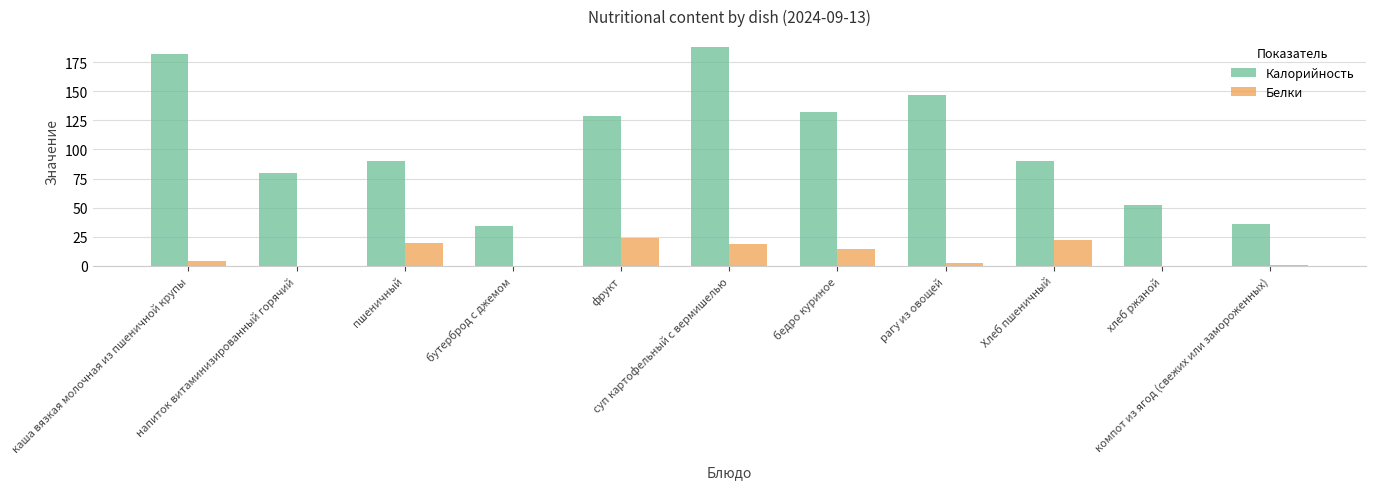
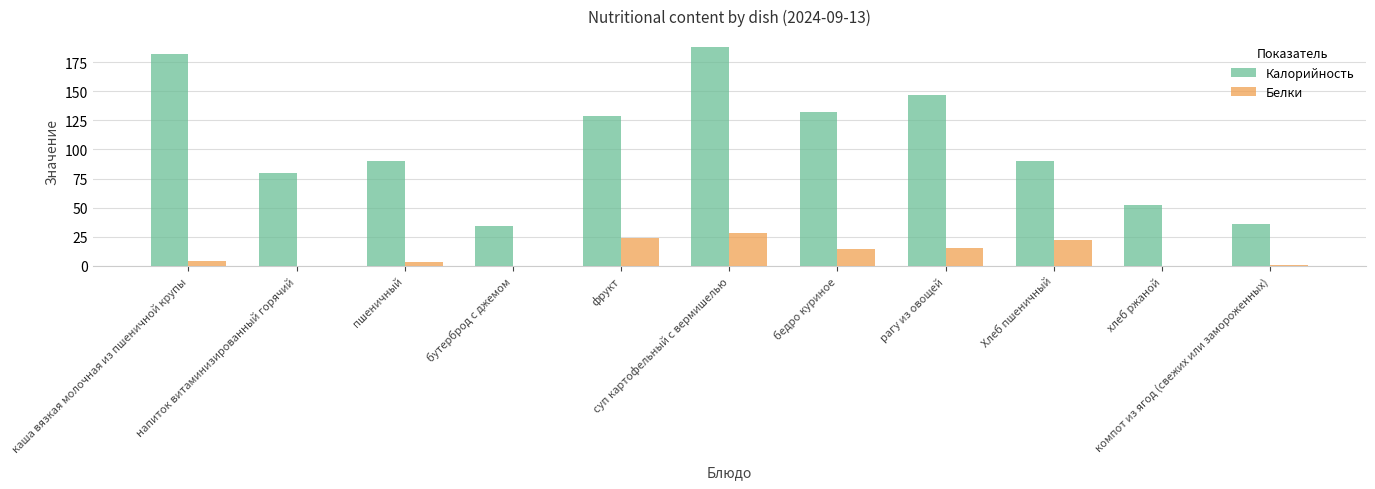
  {
    "Калорийность": {
      "каша вязкая молочная из пшеничной крупы": 182,
      "напиток витаминизированный горячий": 80,
      "пшеничный": 90,
      "бутерброд с джемом": 34,
      "фрукт": 129,
      "суп картофельный с вермишелью": 188,
      "бедро куриное": 132,
      "рагу из овощей": 147,
      "Хлеб пшеничный": 90,
      "хлеб ржаной": 52,
      "компот из ягод (свежих или замороженных)": 36
    },
    "Белки": {
      "каша вязкая молочная из пшеничной крупы": 4,
      "напиток витаминизированный горячий": 0,
-     "пшеничный": 20,
+     "пшеничный": 3,
      "бутерброд с джемом": 0,
      "фрукт": 24,
-     "суп картофельный с вермишелью": 19,
+     "суп картофельный с вермишелью": 28,
      "бедро куриное": 14,
-     "рагу из овощей": 3,
+     "рагу из овощей": 16,
      "Хлеб пшеничный": 22,
      "хлеб ржаной": 0
    }
  }
